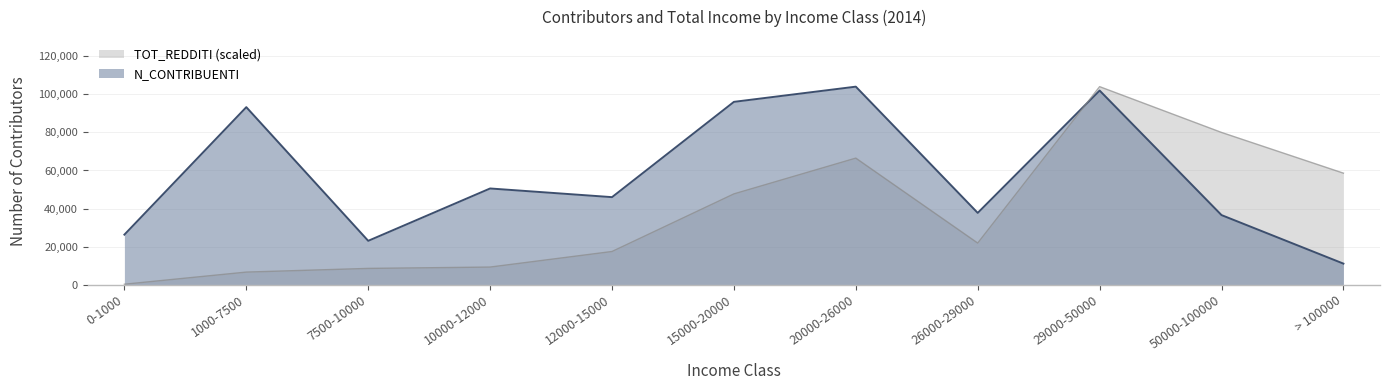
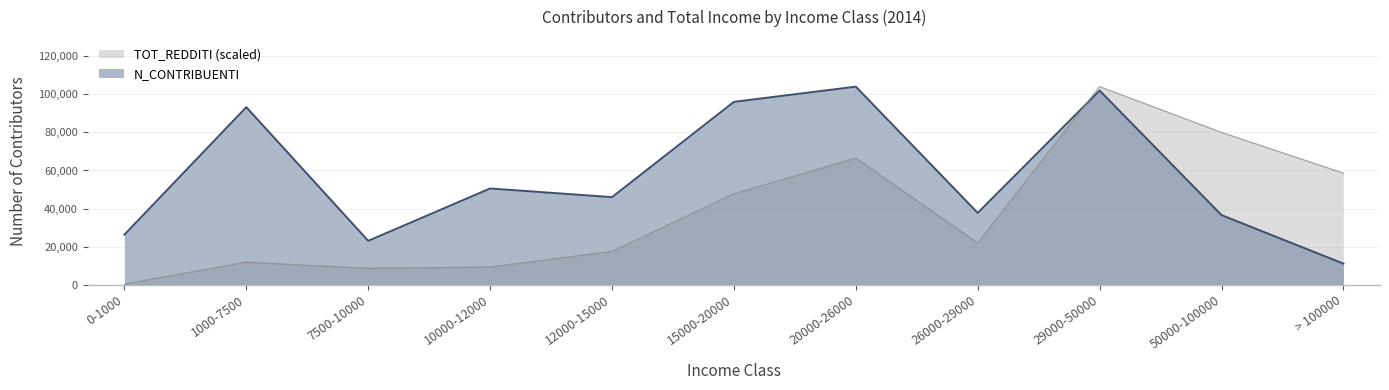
  {
    "TOT_REDDITI (scaled)": {
      "0-1000": "0",
-     "1000-7500": "7,000",
+     "1000-7500": "12,000",
      "7500-10000": "9,000",
      "10000-12000": "9,000",
      "12000-15000": "17,000",
      "15000-20000": "48,000",
      "20000-26000": "66,000",
      "26000-29000": "22,000",
      "29000-50000": "104,000",
      "50000-100000": "80,000",
      "> 100000": "59,000"
    },
    "N_CONTRIBUENTI": {
      "0-1000": "26,000",
      "1000-7500": "93,000",
      "7500-10000": "23,000",
      "10000-12000": "51,000",
      "12000-15000": "46,000",
      "15000-20000": "96,000",
      "20000-26000": "104,000",
      "26000-29000": "38,000",
      "29000-50000": "102,000",
      "50000-100000": "37,000",
      "> 100000": "11,000"
    }
  }
